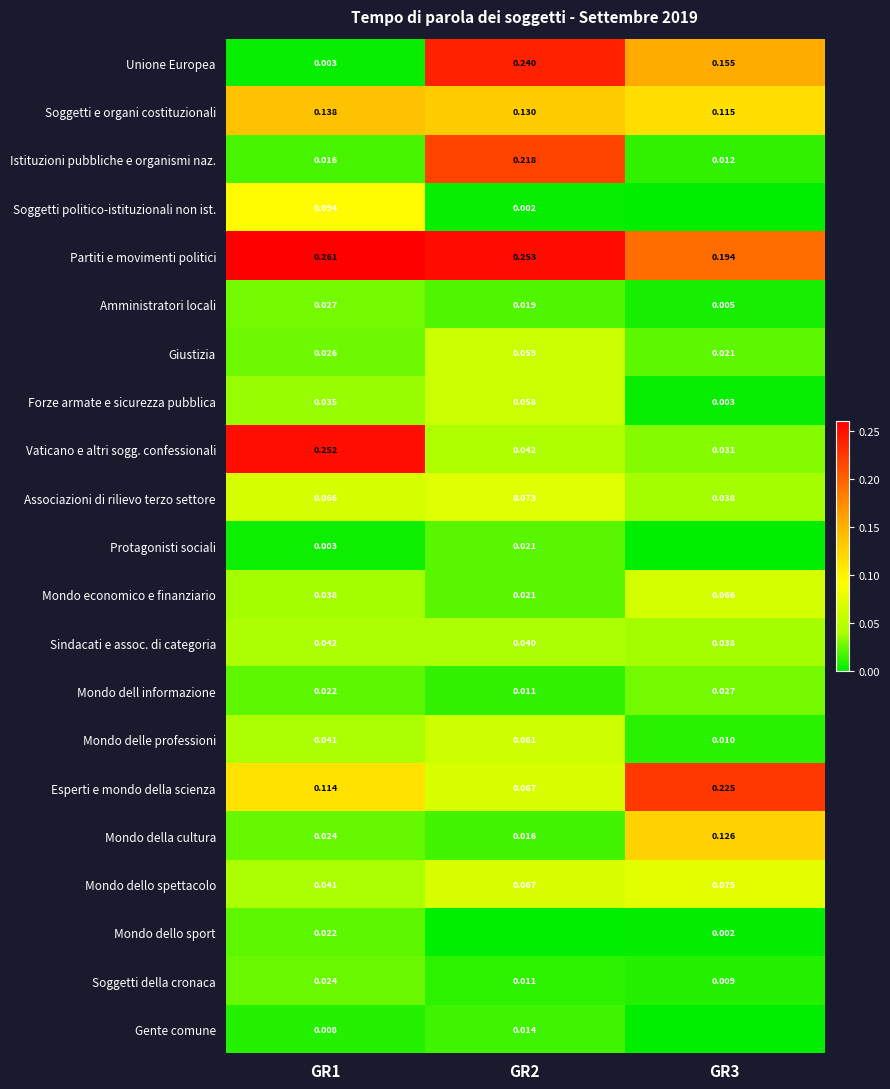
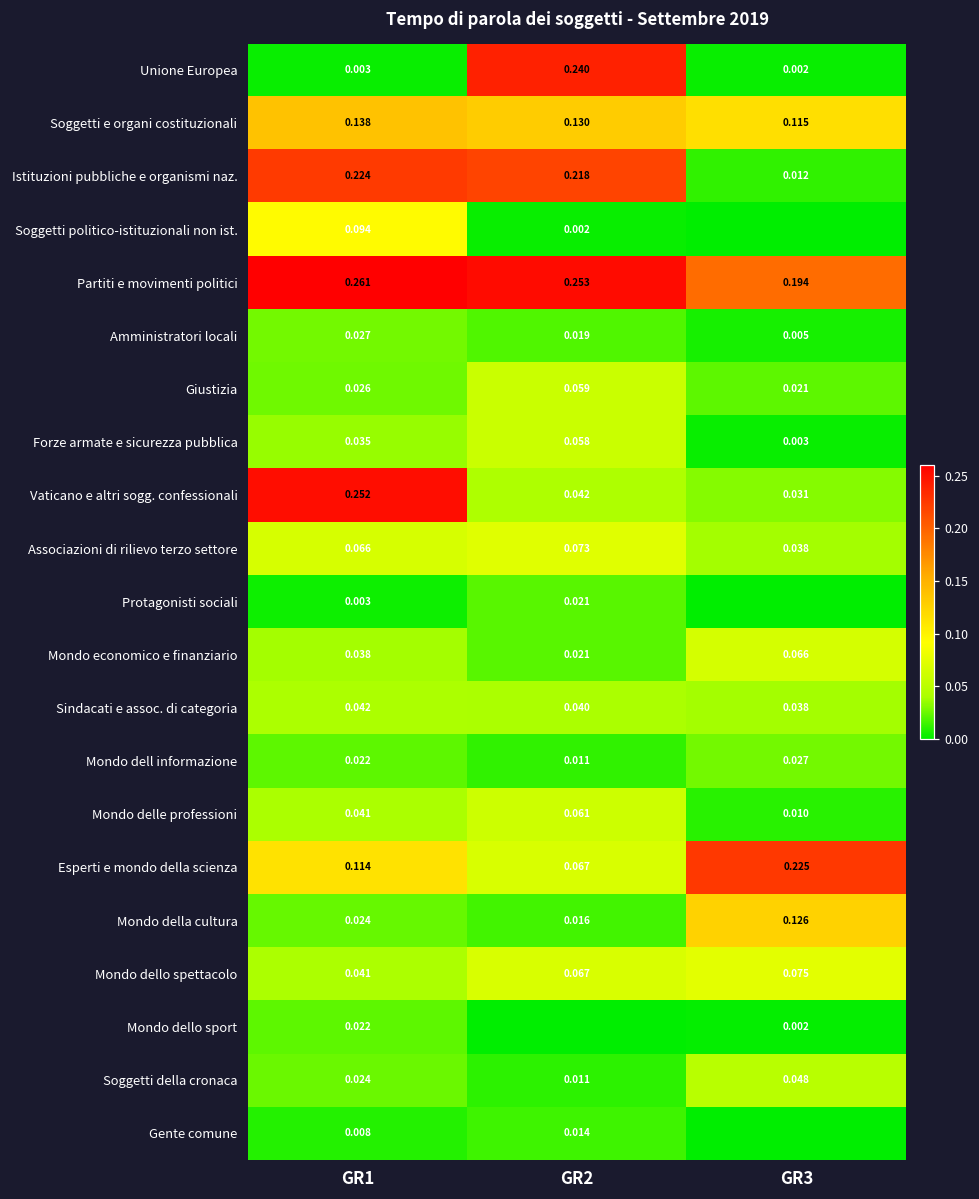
  {
    "Unione Europea": {
      "GR1": 0.003,
      "GR2": 0.240,
-     "GR3": 0.155
+     "GR3": 0.002
    },
    "Soggetti e organi costituzionali": {
      "GR1": 0.138,
      "GR2": 0.130,
      "GR3": 0.115
    },
    "Istituzioni pubbliche e organismi naz.": {
-     "GR1": 0.016,
+     "GR1": 0.224,
      "GR2": 0.218,
      "GR3": 0.012
    },
    "Soggetti politico-istituzionali non ist.": {
      "GR1": 0.094,
      "GR2": 0.002
    },
    "Partiti e movimenti politici": {
      "GR1": 0.261,
      "GR2": 0.253,
      "GR3": 0.194
    },
    "Amministratori locali": {
      "GR1": 0.027,
      "GR2": 0.019,
      "GR3": 0.005
    },
    "Giustizia": {
      "GR1": 0.026,
      "GR2": 0.059,
      "GR3": 0.021
    },
    "Forze armate e sicurezza pubblica": {
      "GR1": 0.035,
      "GR2": 0.058,
      "GR3": 0.003
    },
    "Vaticano e altri sogg. confessionali": {
      "GR1": 0.252,
      "GR2": 0.042,
      "GR3": 0.031
    },
    "Associazioni di rilievo terzo settore": {
      "GR1": 0.066,
      "GR2": 0.073,
      "GR3": 0.038
    },
    "Protagonisti sociali": {
      "GR1": 0.003,
      "GR2": 0.021
    },
    "Mondo economico e finanziario": {
      "GR1": 0.038,
      "GR2": 0.021,
      "GR3": 0.066
    },
    "Sindacati e assoc. di categoria": {
      "GR1": 0.042,
      "GR2": 0.040,
      "GR3": 0.038
    },
    "Mondo dell informazione": {
      "GR1": 0.022,
      "GR2": 0.011,
      "GR3": 0.027
    },
    "Mondo delle professioni": {
      "GR1": 0.041,
      "GR2": 0.061,
      "GR3": 0.010
    },
    "Esperti e mondo della scienza": {
      "GR1": 0.114,
      "GR2": 0.067,
      "GR3": 0.225
    },
    "Mondo della cultura": {
      "GR1": 0.024,
      "GR2": 0.016,
      "GR3": 0.126
    },
    "Mondo dello spettacolo": {
      "GR1": 0.041,
      "GR2": 0.067,
      "GR3": 0.075
    },
    "Mondo dello sport": {
      "GR1": 0.022,
      "GR3": 0.002
    },
    "Soggetti della cronaca": {
      "GR1": 0.024,
      "GR2": 0.011,
-     "GR3": 0.009
+     "GR3": 0.048
    },
    "Gente comune": {
      "GR1": 0.008,
      "GR2": 0.014
    }
  }
